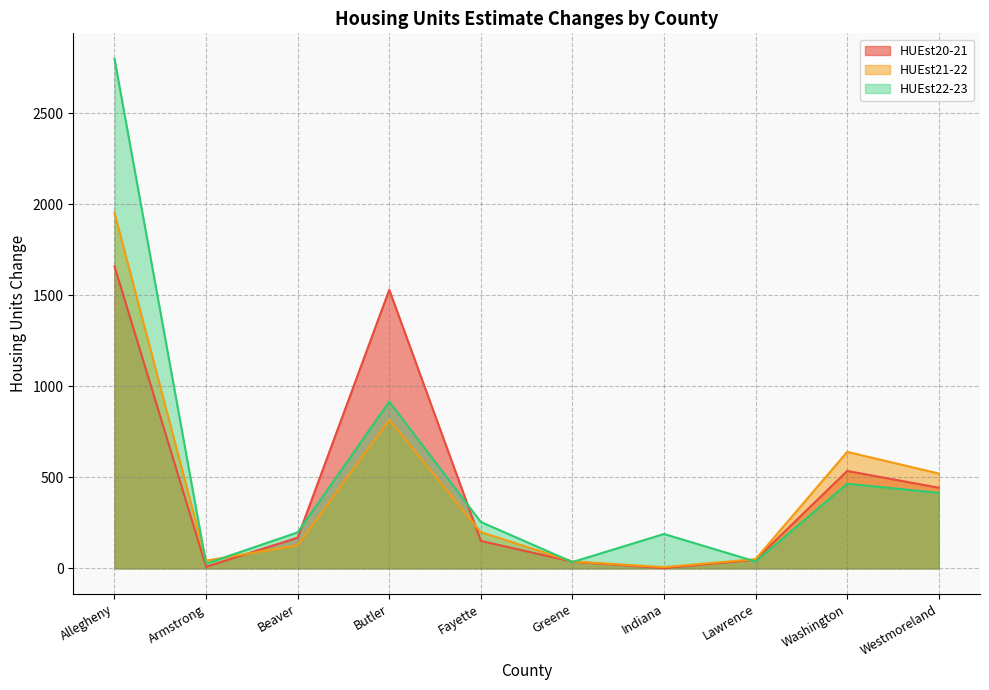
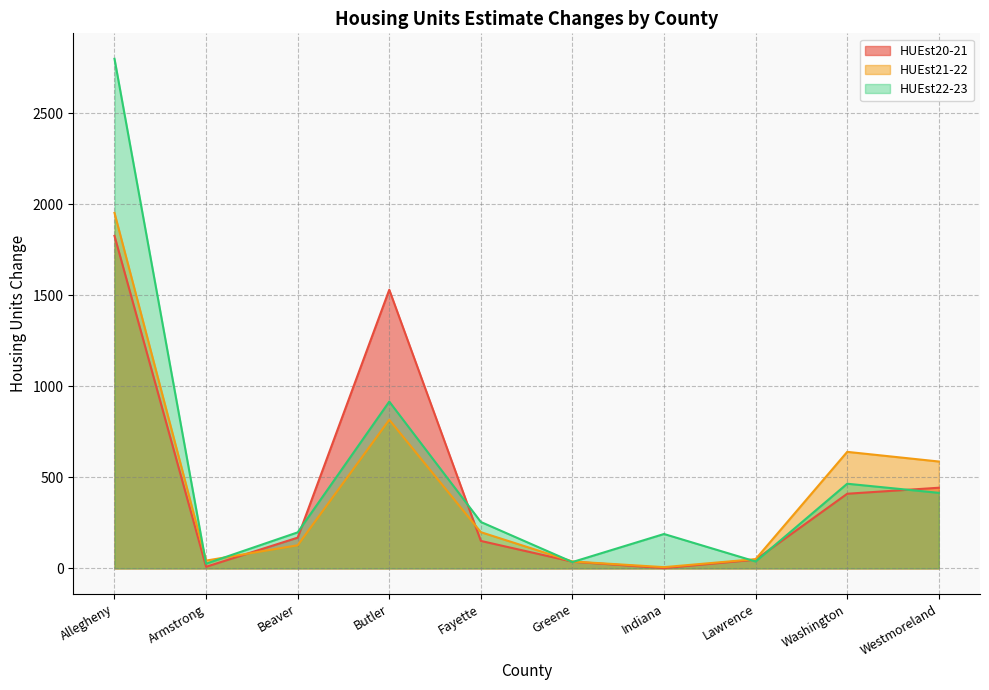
  {
    "HUEst20-21": {
-     "Allegheny": 1660,
+     "Allegheny": 1830,
      "Armstrong": 10,
      "Beaver": 170,
      "Butler": 1530,
      "Fayette": 150,
-     "Washington": 540,
+     "Washington": 410,
      "Westmoreland": 440
    },
    "HUEst21-22": {
      "Allegheny": 1950,
      "Armstrong": 40,
      "Beaver": 130,
      "Butler": 820,
      "Fayette": 200,
      "Washington": 640,
-     "Westmoreland": 520
+     "Westmoreland": 590
    },
    "HUEst22-23": {
      "Allegheny": 2800,
      "Armstrong": 30,
      "Beaver": 200,
      "Butler": 920,
      "Fayette": 260,
      "Indiana": 190,
      "Washington": 470,
      "Westmoreland": 420
    }
  }
